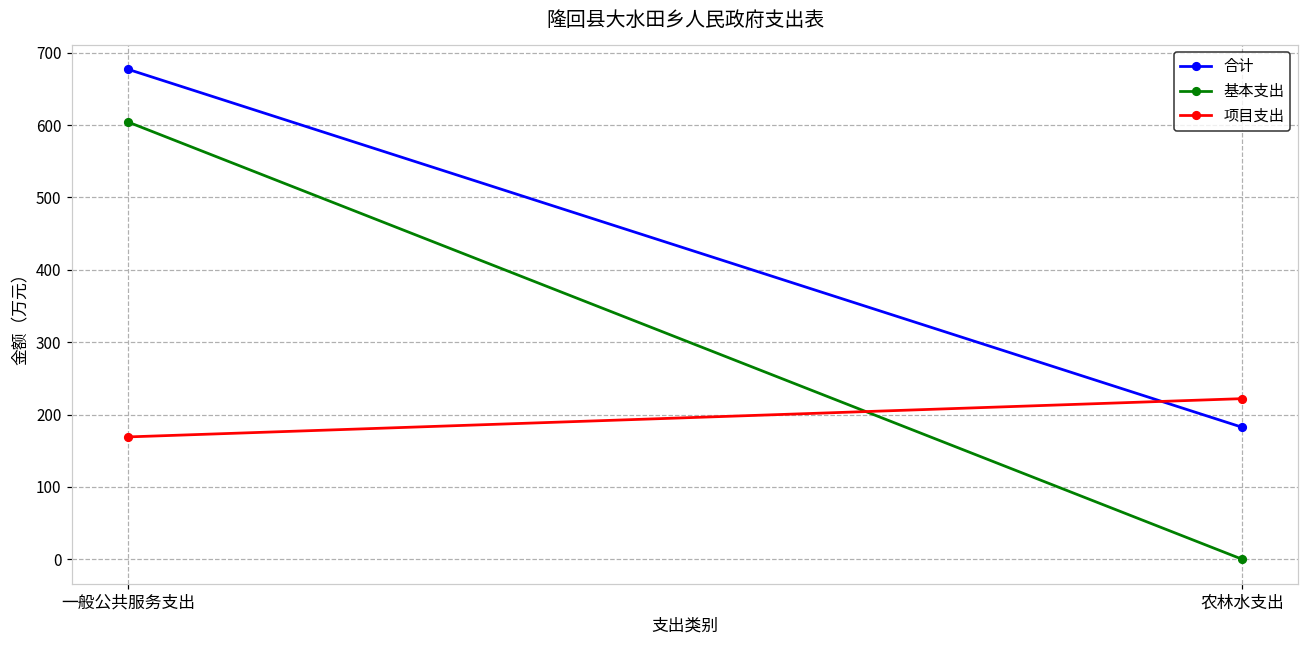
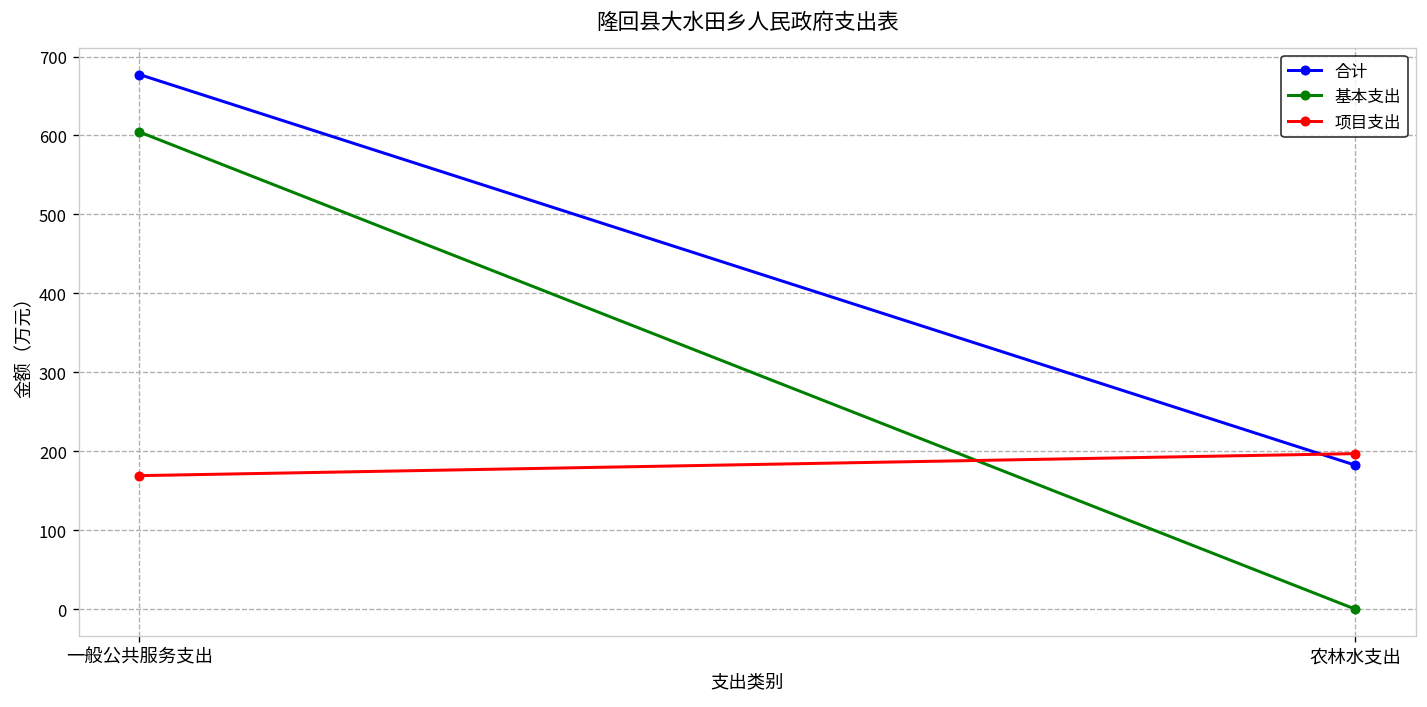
  {
    "合计": {
      "一般公共服务支出": 680,
      "农林水支出": 180
    },
    "基本支出": {
      "一般公共服务支出": 600,
      "农林水支出": 0
    },
    "项目支出": {
      "一般公共服务支出": 170,
-     "农林水支出": 220
+     "农林水支出": 200
    }
  }
